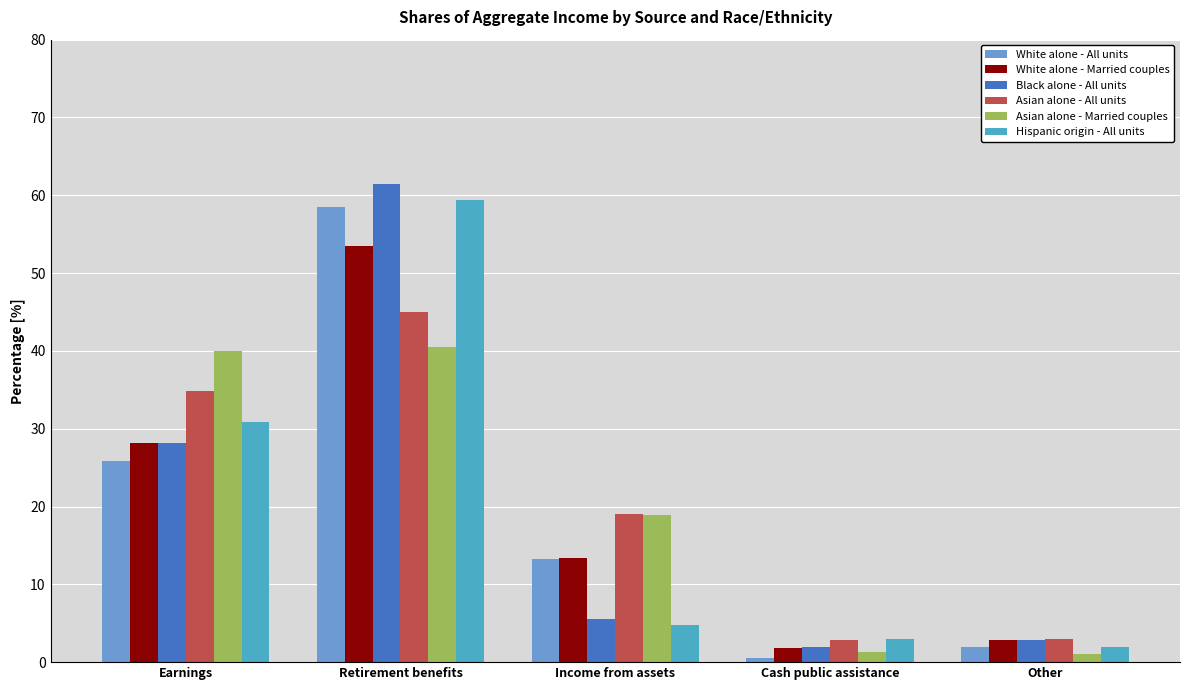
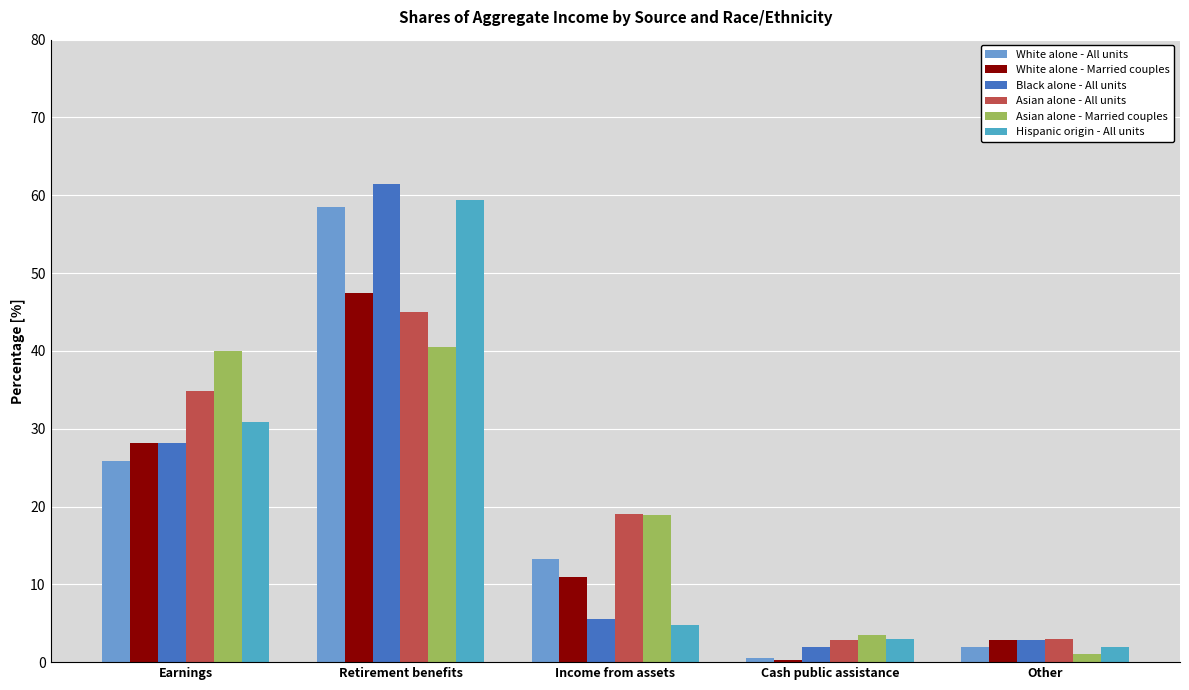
  {
    "White alone - Married couples": {
      "Earnings": 28,
-     "Retirement benefits": 54,
-     "Income from assets": 13,
-     "Cash public assistance": 2,
+     "Retirement benefits": 48,
+     "Income from assets": 11,
+     "Cash public assistance": 0,
      "Other": 3
    },
    "Asian alone - All units": {
      "Earnings": 35,
      "Retirement benefits": 45,
      "Income from assets": 19,
      "Cash public assistance": 3,
      "Other": 3
    },
    "Asian alone - Married couples": {
      "Earnings": 40,
      "Retirement benefits": 41,
      "Income from assets": 19,
-     "Cash public assistance": 1,
+     "Cash public assistance": 4,
      "Other": 1
    }
  }
